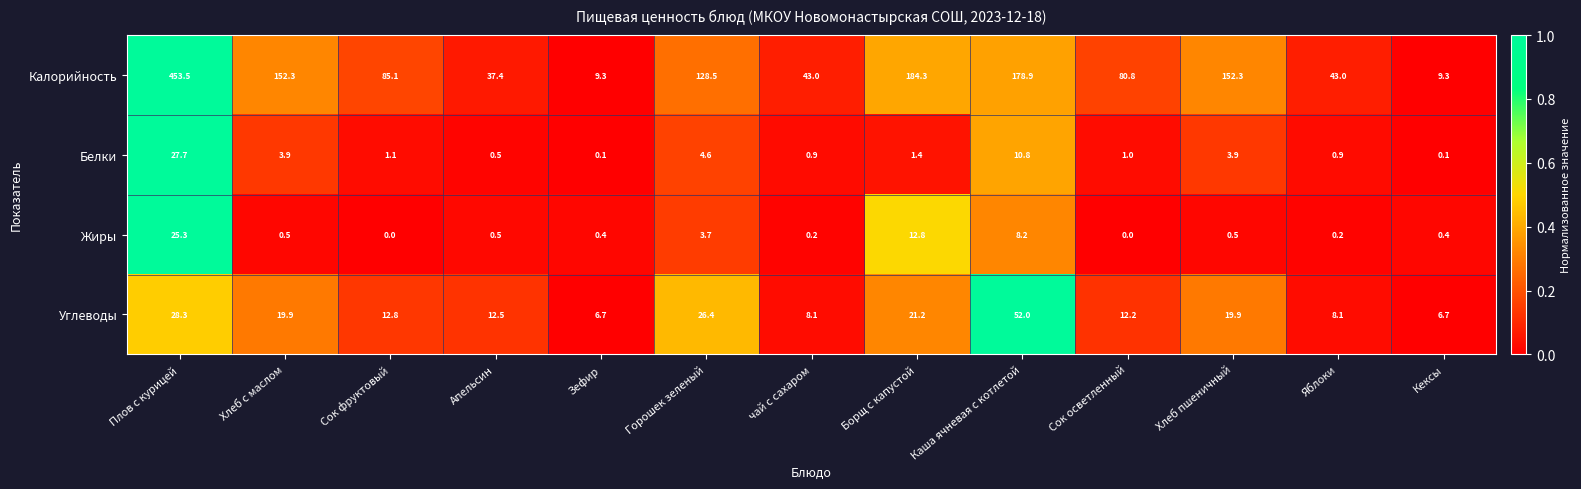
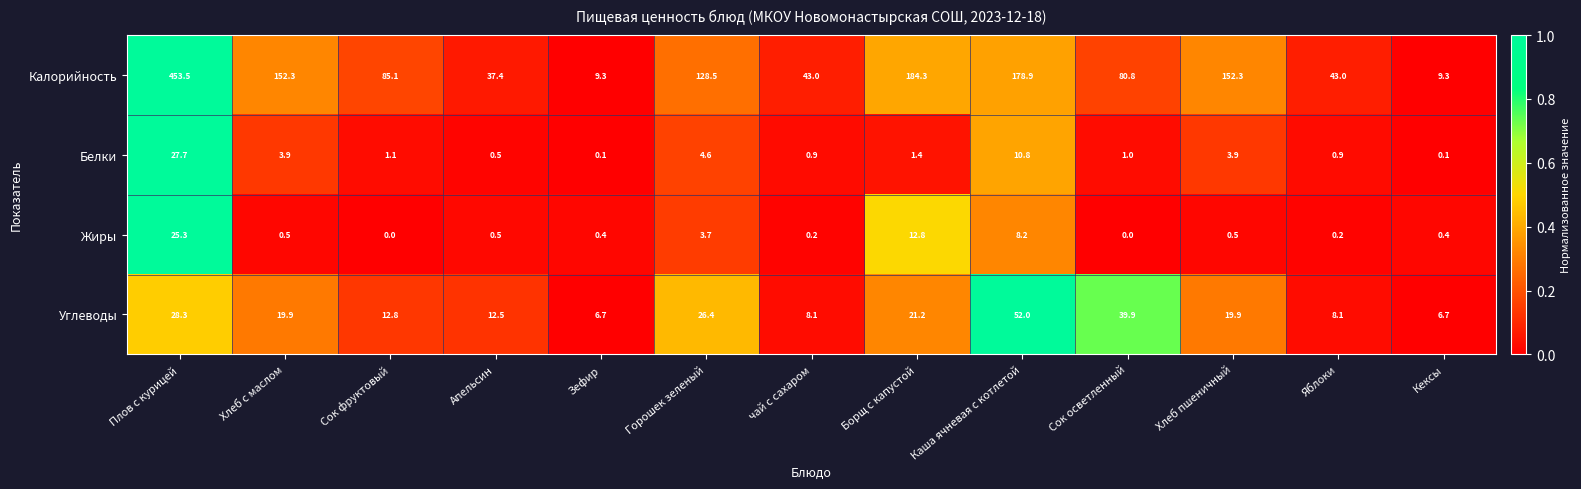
  {
    "Калорийность": {
      "Плов с курицей": 453.5,
      "Хлеб с маслом": 152.3,
      "Сок фруктовый": 85.1,
      "Апельсин": 37.4,
      "Зефир": 9.3,
      "Горошек зеленый": 128.5,
      "чай с сахаром": 43.0,
      "Борщ с капустой": 184.3,
      "Каша ячневая с котлетой": 178.9,
      "Сок осветленный": 80.8,
      "Хлеб пшеничный": 152.3,
      "Яблоки": 43.0,
      "Кексы": 9.3
    },
    "Белки": {
      "Плов с курицей": 27.7,
      "Хлеб с маслом": 3.9,
      "Сок фруктовый": 1.1,
      "Апельсин": 0.5,
      "Зефир": 0.1,
      "Горошек зеленый": 4.6,
      "чай с сахаром": 0.9,
      "Борщ с капустой": 1.4,
      "Каша ячневая с котлетой": 10.8,
      "Сок осветленный": 1.0,
      "Хлеб пшеничный": 3.9,
      "Яблоки": 0.9,
      "Кексы": 0.1
    },
    "Жиры": {
      "Плов с курицей": 25.3,
      "Хлеб с маслом": 0.5,
      "Сок фруктовый": 0.0,
      "Апельсин": 0.5,
      "Зефир": 0.4,
      "Горошек зеленый": 3.7,
      "чай с сахаром": 0.2,
      "Борщ с капустой": 12.8,
      "Каша ячневая с котлетой": 8.2,
      "Сок осветленный": 0.0,
      "Хлеб пшеничный": 0.5,
      "Яблоки": 0.2,
      "Кексы": 0.4
    },
    "Углеводы": {
      "Плов с курицей": 28.3,
      "Хлеб с маслом": 19.9,
      "Сок фруктовый": 12.8,
      "Апельсин": 12.5,
      "Зефир": 6.7,
      "Горошек зеленый": 26.4,
      "чай с сахаром": 8.1,
      "Борщ с капустой": 21.2,
      "Каша ячневая с котлетой": 52.0,
-     "Сок осветленный": 12.2,
+     "Сок осветленный": 39.9,
      "Хлеб пшеничный": 19.9,
      "Яблоки": 8.1,
      "Кексы": 6.7
    }
  }
